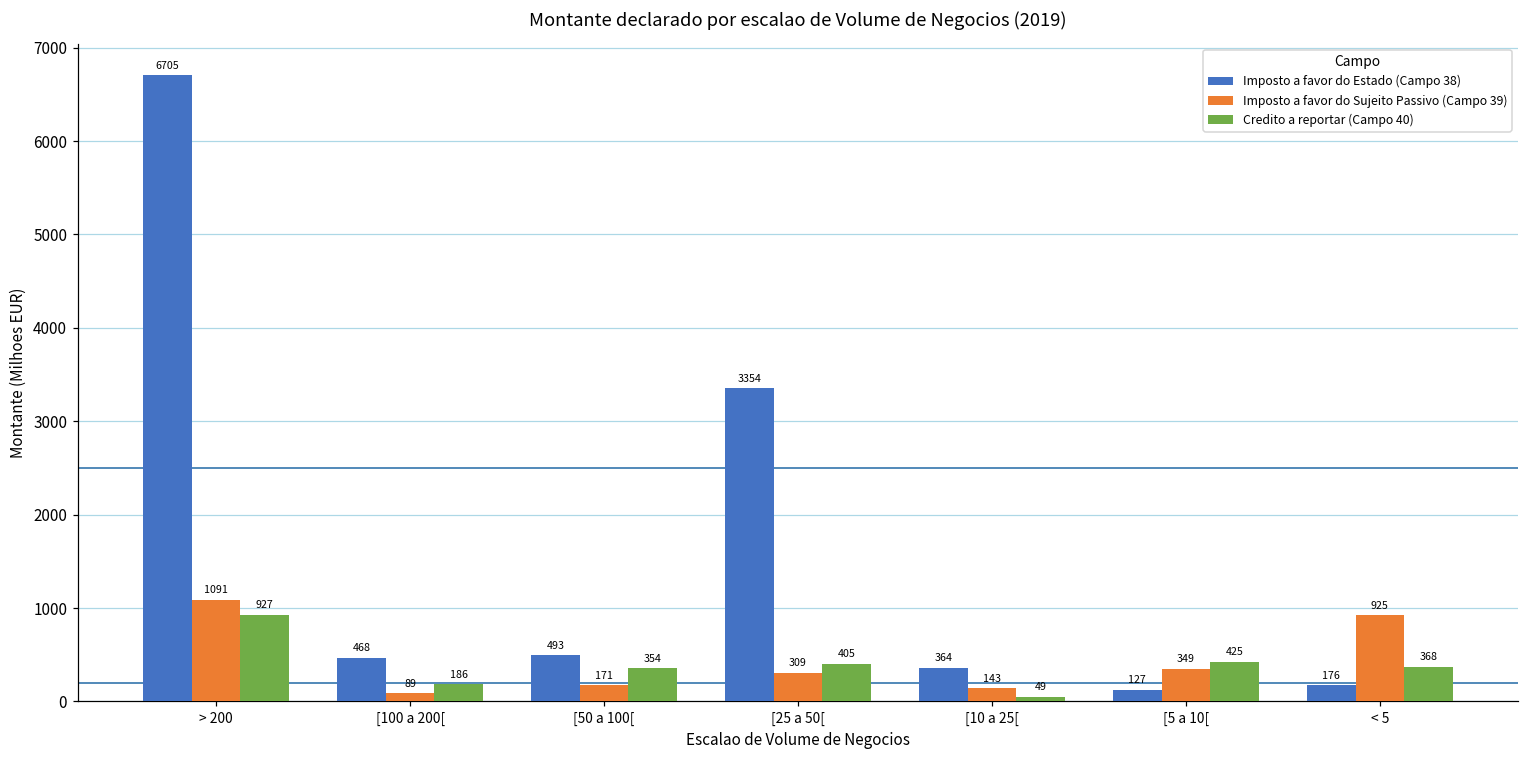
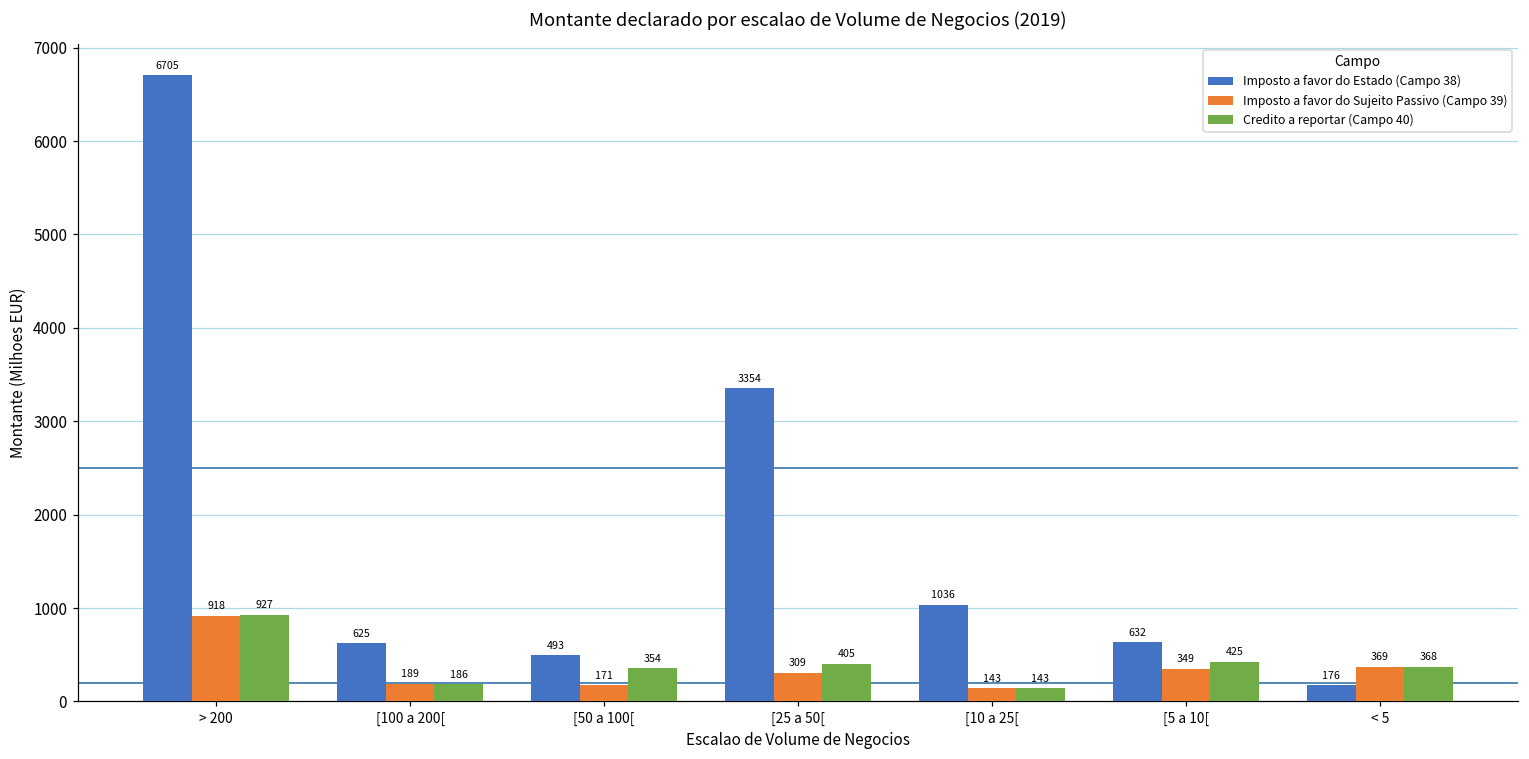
  {
    "Imposto a favor do Estado (Campo 38)": {
      "> 200": 6705,
-     "[100 a 200[": 468,
+     "[100 a 200[": 625,
      "[50 a 100[": 493,
      "[25 a 50[": 3354,
-     "[10 a 25[": 364,
-     "[5 a 10[": 127,
+     "[10 a 25[": 1036,
+     "[5 a 10[": 632,
      "< 5": 176
    },
    "Imposto a favor do Sujeito Passivo (Campo 39)": {
-     "> 200": 1091,
-     "[100 a 200[": 89,
+     "> 200": 918,
+     "[100 a 200[": 189,
      "[50 a 100[": 171,
      "[25 a 50[": 309,
      "[10 a 25[": 143,
      "[5 a 10[": 349,
-     "< 5": 925
+     "< 5": 369
    },
    "Credito a reportar (Campo 40)": {
      "> 200": 927,
      "[100 a 200[": 186,
      "[50 a 100[": 354,
      "[25 a 50[": 405,
-     "[10 a 25[": 49,
+     "[10 a 25[": 143,
      "[5 a 10[": 425,
      "< 5": 368
    }
  }
